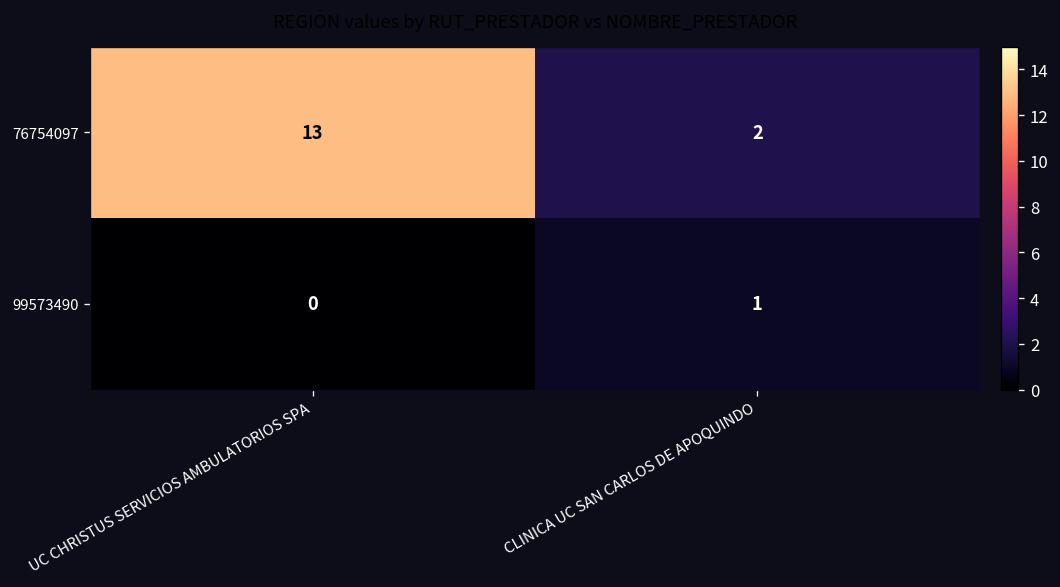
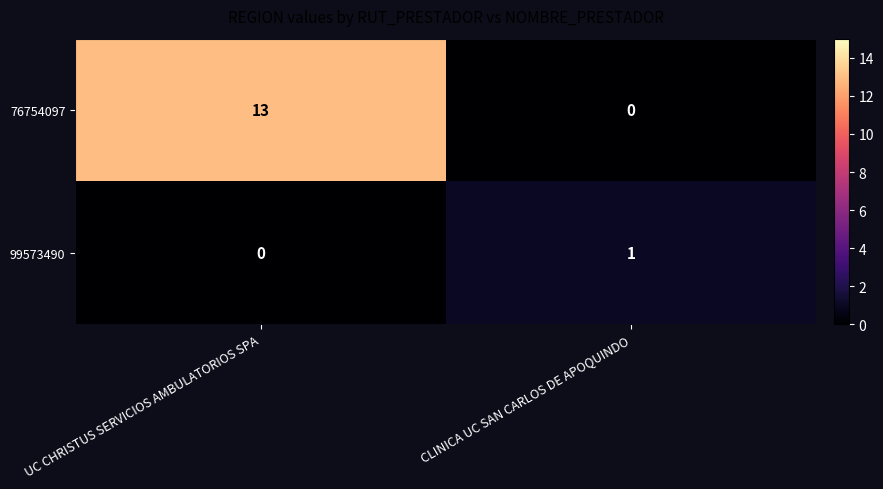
  {
    "76754097": {
      "UC CHRISTUS SERVICIOS AMBULATORIOS SPA": 13,
-     "CLINICA UC SAN CARLOS DE APOQUINDO": 2
+     "CLINICA UC SAN CARLOS DE APOQUINDO": 0
    },
    "99573490": {
      "UC CHRISTUS SERVICIOS AMBULATORIOS SPA": 0,
      "CLINICA UC SAN CARLOS DE APOQUINDO": 1
    }
  }
